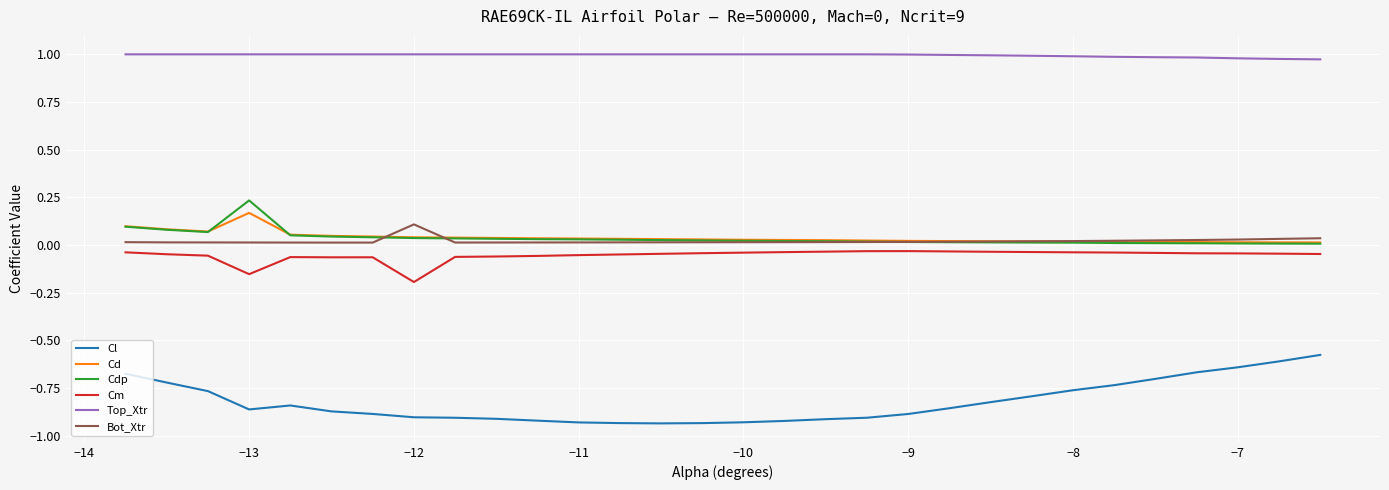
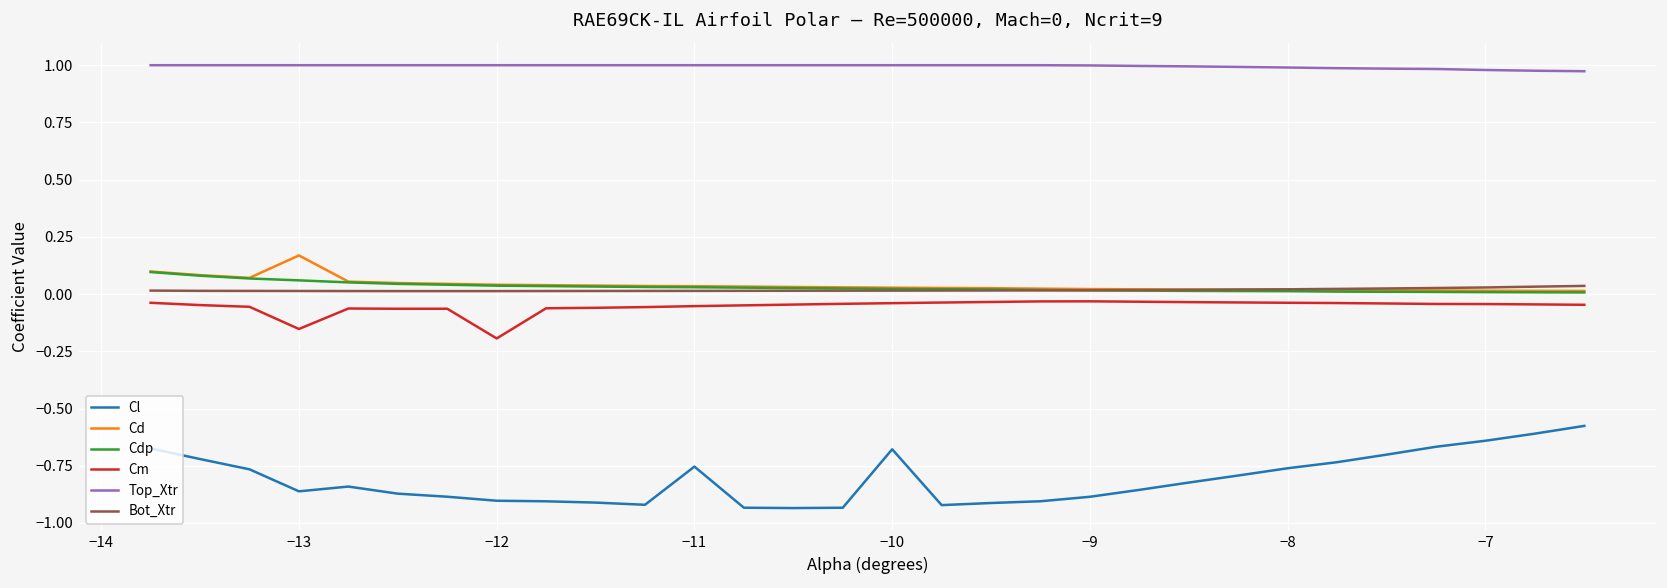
  {
    "Cl": {
      "−13": -0.86,
      "−12": -0.90,
-     "−11": -0.93,
-     "−10": -0.93,
+     "−11": -0.75,
+     "−10": -0.68,
      "−9": -0.89,
      "−8": -0.76,
      "−7": -0.64
    },
    "Cd": {
      "−13": 0.17
    },
    "Cdp": {
-     "−13": 0.23
+     "−13": 0.06
    },
    "Cm": {
      "−13": -0.15,
      "−12": -0.19,
      "−11": -0.05,
      "−10": -0.04,
      "−9": -0.03,
      "−8": -0.04,
      "−7": -0.04
    },
    "Top_Xtr": {
      "−13": 1.00,
      "−12": 1.00,
      "−11": 1.00,
      "−10": 1.00,
      "−9": 1.00,
      "−8": 0.99,
      "−7": 0.98
    },
    "Bot_Xtr": {
      "−13": 0.01,
-     "−12": 0.11,
+     "−12": 0.01,
      "−11": 0.01,
      "−7": 0.03
    }
  }
